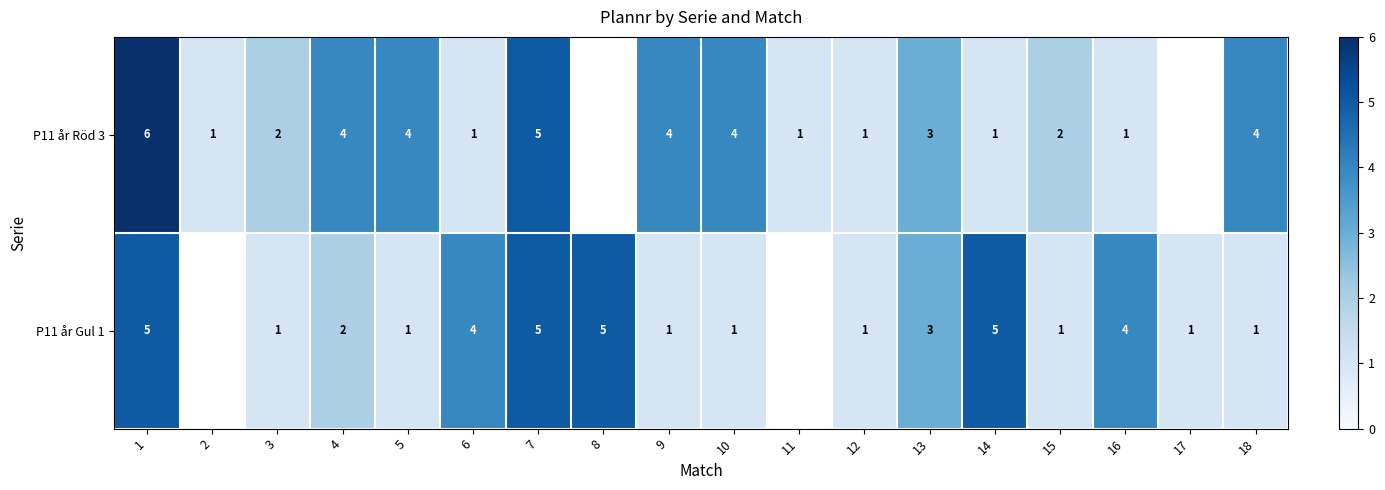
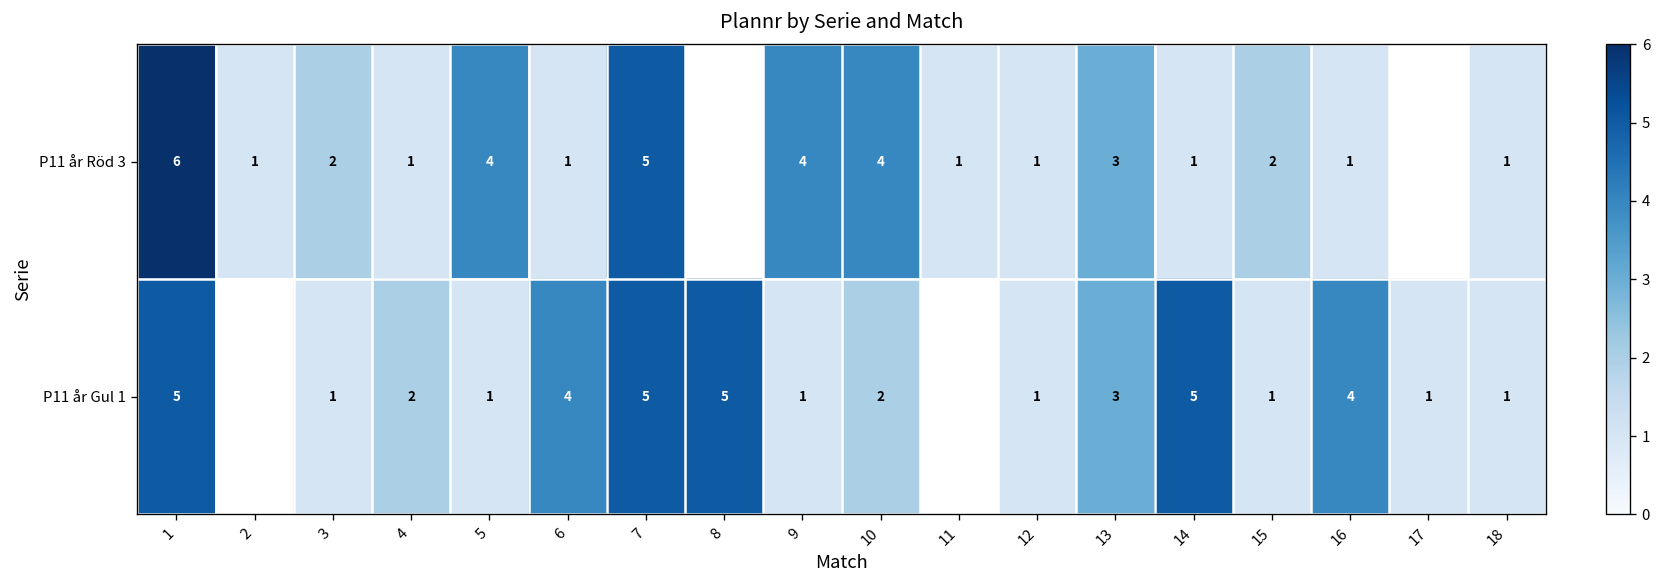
  {
    "P11 år Röd 3": {
      "1": 6,
      "2": 1,
      "3": 2,
-     "4": 4,
+     "4": 1,
      "5": 4,
      "6": 1,
      "7": 5,
      "9": 4,
      "10": 4,
      "11": 1,
      "12": 1,
      "13": 3,
      "14": 1,
      "15": 2,
      "16": 1,
-     "18": 4
+     "18": 1
    },
    "P11 år Gul 1": {
      "1": 5,
      "3": 1,
      "4": 2,
      "5": 1,
      "6": 4,
      "7": 5,
      "8": 5,
      "9": 1,
-     "10": 1,
+     "10": 2,
      "12": 1,
      "13": 3,
      "14": 5,
      "15": 1,
      "16": 4,
      "17": 1,
      "18": 1
    }
  }
